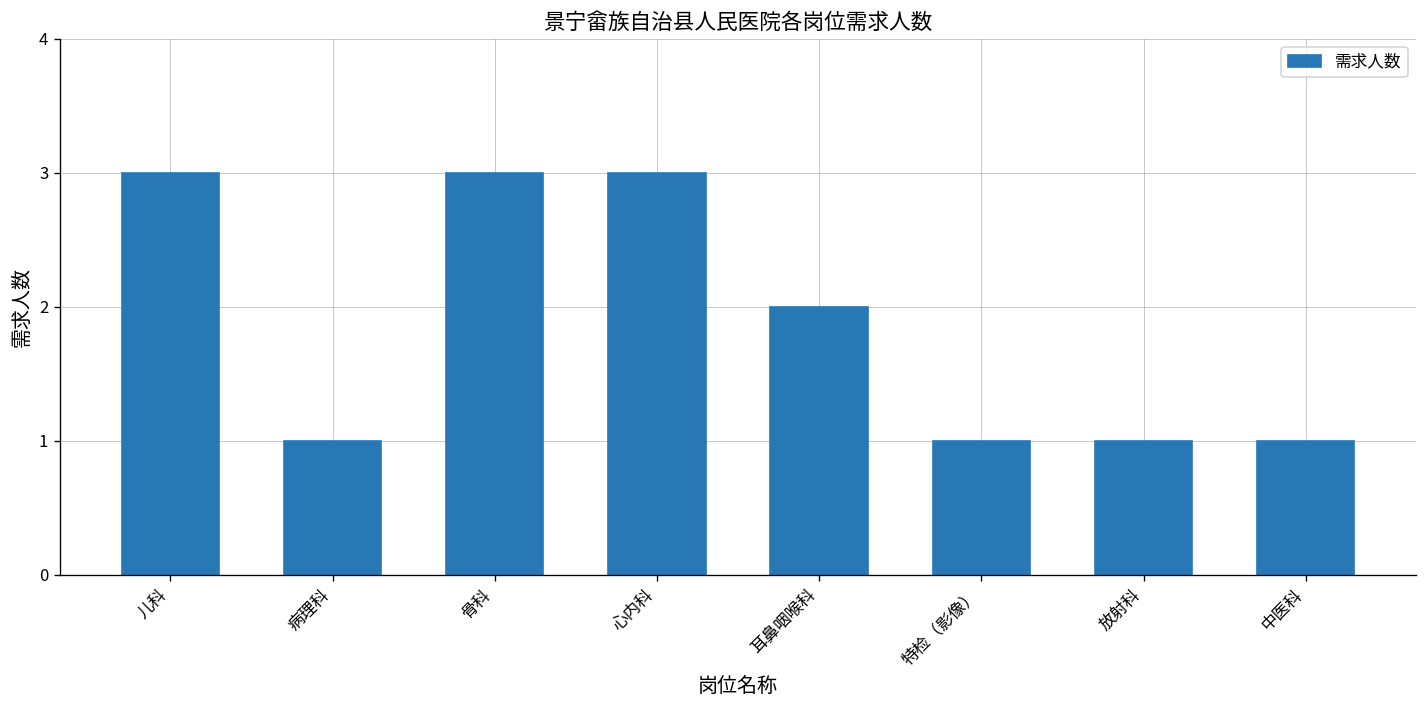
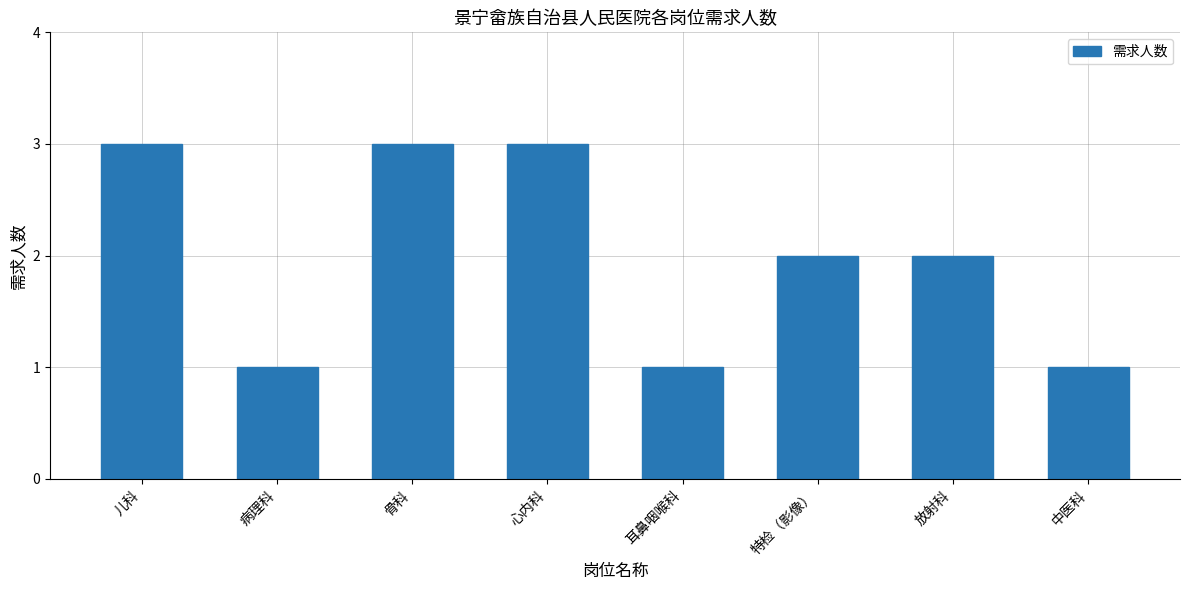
  {
    "儿科": 3,
    "病理科": 1,
    "骨科": 3,
    "心内科": 3,
-   "耳鼻咽喉科": 2,
-   "特检（影像）": 1,
-   "放射科": 1,
+   "耳鼻咽喉科": 1,
+   "特检（影像）": 2,
+   "放射科": 2,
    "中医科": 1
  }
